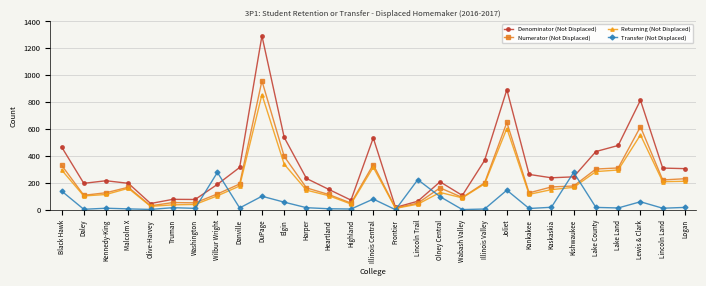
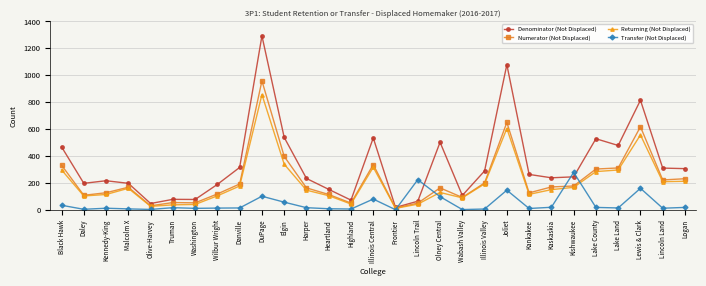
  {
    "Denominator (Not Displaced)": {
      "Black Hawk": 470,
      "Daley": 200,
      "Kennedy-King": 220,
      "Malcolm X": 200,
      "Truman": 80,
      "Washington": 80,
      "Wilbur Wright": 190,
      "Danville": 320,
      "DuPage": 1290,
      "Elgin": 540,
      "Harper": 230,
      "Heartland": 150,
      "Highland": 70,
      "Illinois Central": 540,
-     "Olney Central": 210,
-     "Illinois Valley": 370,
-     "Joliet": 890,
+     "Olney Central": 500,
+     "Illinois Valley": 290,
+     "Joliet": 1080,
      "Kankakee": 260,
      "Kaskaskia": 240,
      "Kishwaukee": 250,
-     "Lake County": 430,
+     "Lake County": 530,
      "Lake Land": 480,
      "Lewis & Clark": 820,
      "Lincoln Land": 310,
      "Logan": 310
    },
    "Transfer (Not Displaced)": {
-     "Black Hawk": 140,
+     "Black Hawk": 40,
      "Daley": 10,
      "Kennedy-King": 10,
      "Malcolm X": 10,
      "Olive-Harvey": 0,
      "Truman": 20,
      "Washington": 10,
-     "Wilbur Wright": 280,
+     "Wilbur Wright": 10,
      "Danville": 20,
      "DuPage": 100,
      "Elgin": 60,
      "Harper": 20,
      "Heartland": 10,
      "Highland": 10,
      "Illinois Central": 80,
      "Lincoln Trail": 230,
      "Olney Central": 100,
      "Wabash Valley": 0,
      "Illinois Valley": 10,
      "Joliet": 150,
      "Kankakee": 10,
      "Kaskaskia": 20,
      "Kishwaukee": 280,
      "Lake County": 20,
      "Lake Land": 20,
-     "Lewis & Clark": 60,
+     "Lewis & Clark": 160,
      "Lincoln Land": 10,
      "Logan": 20
    }
  }
